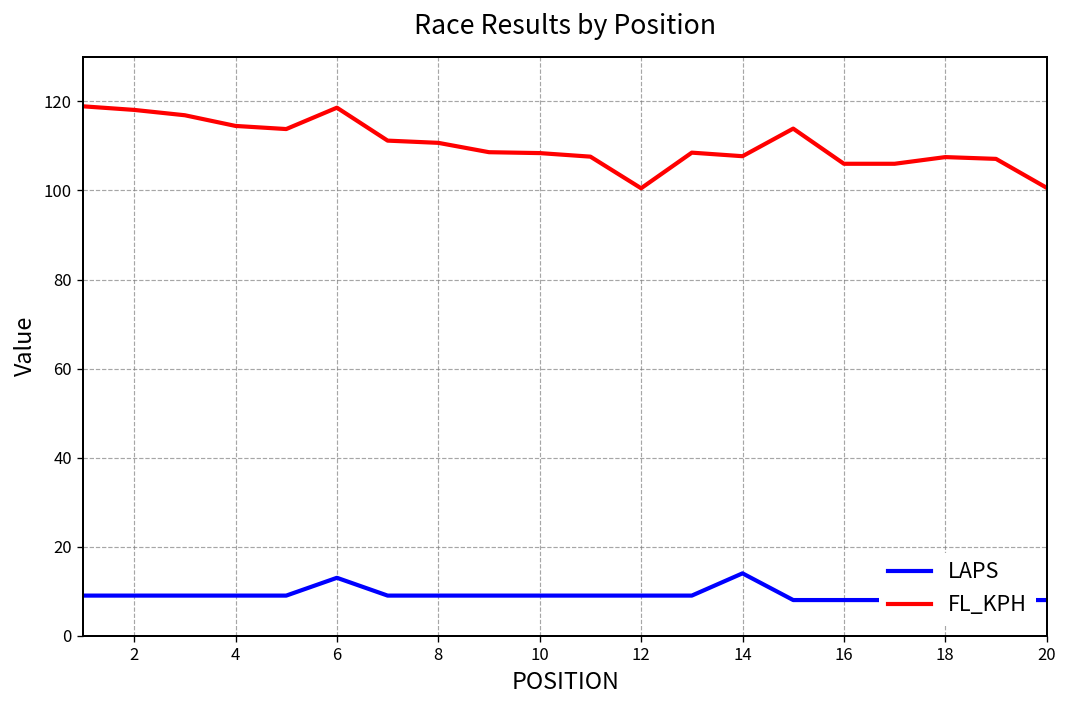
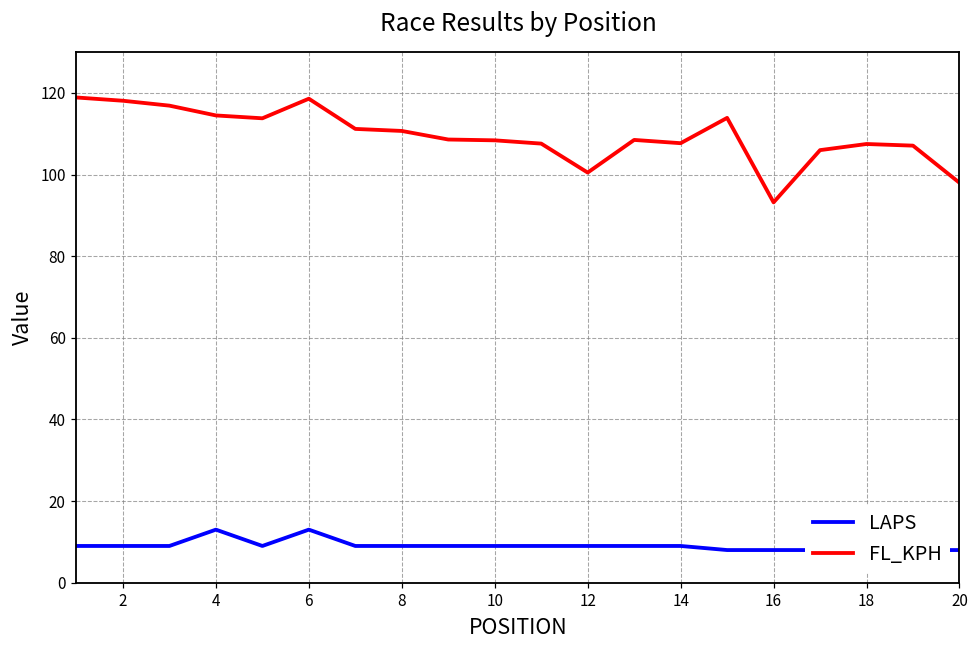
  {
    "LAPS": {
      "2": 9,
-     "4": 9,
+     "4": 13,
      "6": 13,
      "8": 9,
      "10": 9,
      "12": 9,
-     "14": 14,
+     "14": 9,
      "16": 8,
      "20": 8
    },
    "FL_KPH": {
      "2": 118,
      "4": 115,
      "6": 119,
      "8": 111,
      "10": 108,
      "12": 101,
      "14": 108,
-     "16": 106,
+     "16": 93,
      "18": 108,
-     "20": 101
+     "20": 98
    }
  }
